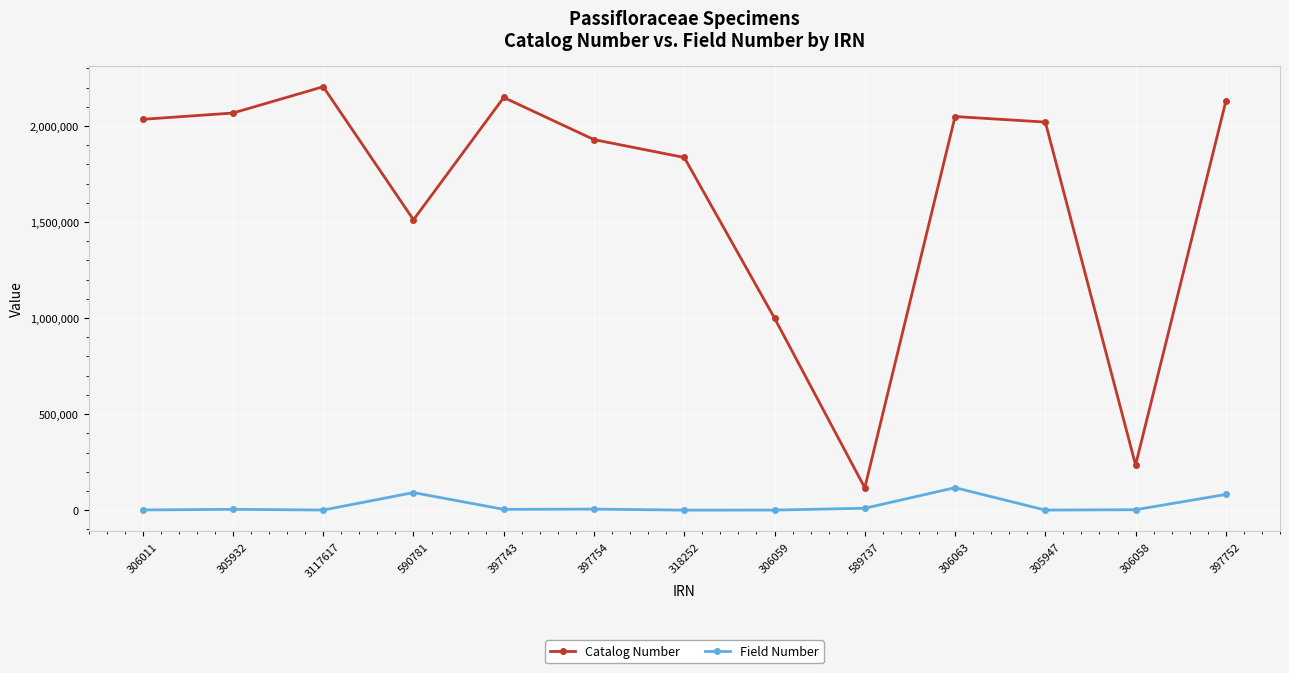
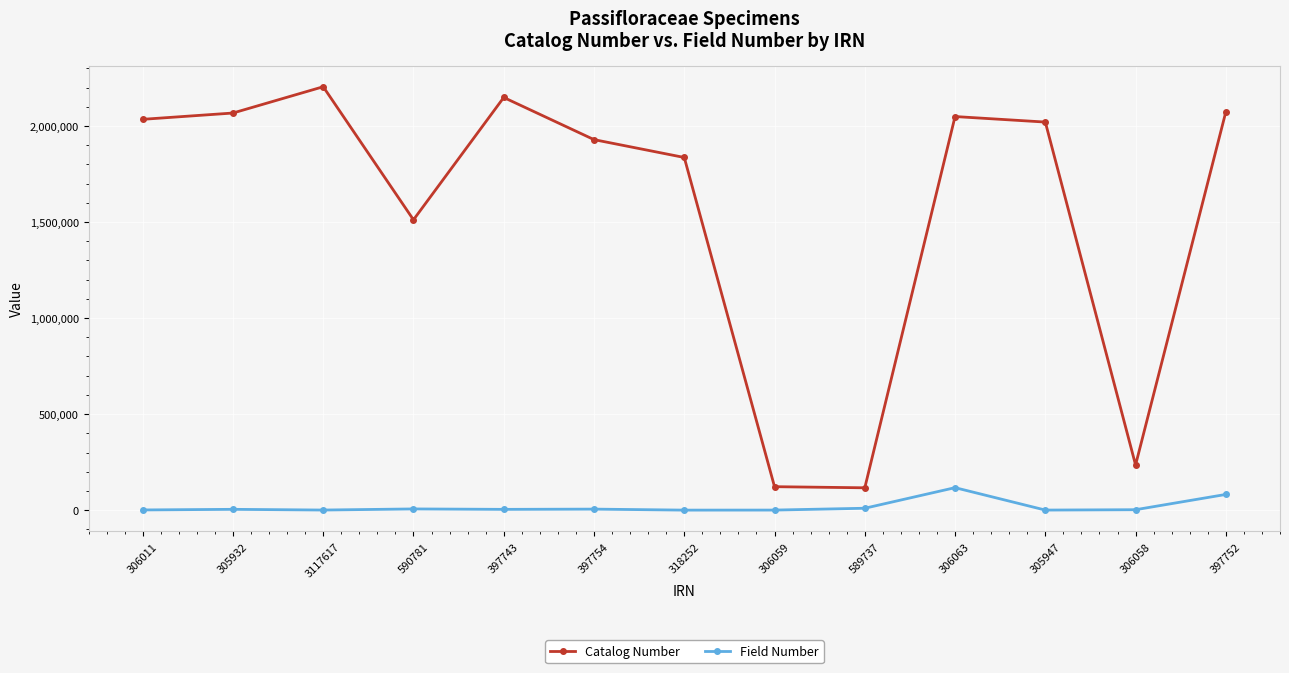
  {
    "Catalog Number": {
      "306011": "2,030,000",
      "305932": "2,070,000",
      "3117617": "2,200,000",
      "590781": "1,510,000",
      "397743": "2,150,000",
      "397754": "1,930,000",
      "318252": "1,840,000",
-     "306059": "1,000,000",
+     "306059": "120,000",
      "589737": "120,000",
      "306063": "2,050,000",
      "305947": "2,020,000",
      "306058": "240,000",
-     "397752": "2,130,000"
+     "397752": "2,070,000"
    },
    "Field Number": {
      "306011": "0",
      "305932": "0",
      "3117617": "0",
-     "590781": "90,000",
+     "590781": "10,000",
      "397743": "0",
      "397754": "10,000",
      "318252": "0",
      "306059": "0",
      "589737": "10,000",
      "306063": "120,000",
      "305947": "0",
      "306058": "0",
      "397752": "80,000"
    }
  }
